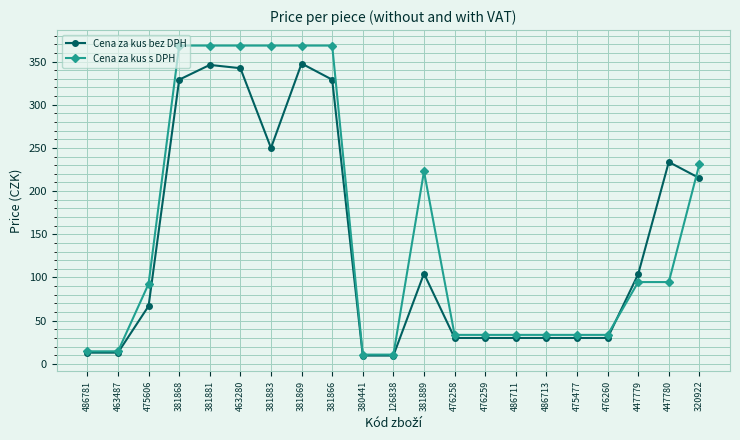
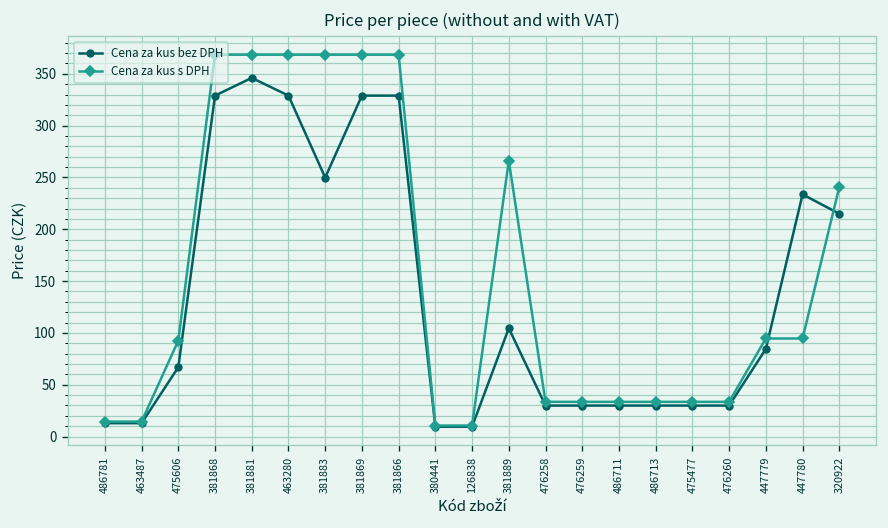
  {
    "Cena za kus bez DPH": {
      "475606": 70,
      "381868": 330,
      "381881": 350,
-     "463280": 340,
+     "463280": 330,
      "381883": 250,
-     "381869": 350,
+     "381869": 330,
      "381866": 330,
      "381889": 100,
      "476258": 30,
      "476259": 30,
      "486711": 30,
      "486713": 30,
      "475477": 30,
      "476260": 30,
-     "447779": 100,
+     "447779": 80,
      "447780": 230,
      "320922": 220
    },
    "Cena za kus s DPH": {
      "475606": 90,
      "381881": 370,
      "463280": 370,
      "381883": 370,
      "381869": 370,
      "381866": 370,
-     "381889": 220,
+     "381889": 270,
      "476258": 30,
      "476259": 30,
      "486711": 30,
      "486713": 30,
      "475477": 30,
      "476260": 30,
      "447779": 90,
      "447780": 90,
-     "320922": 230
+     "320922": 240
    }
  }
